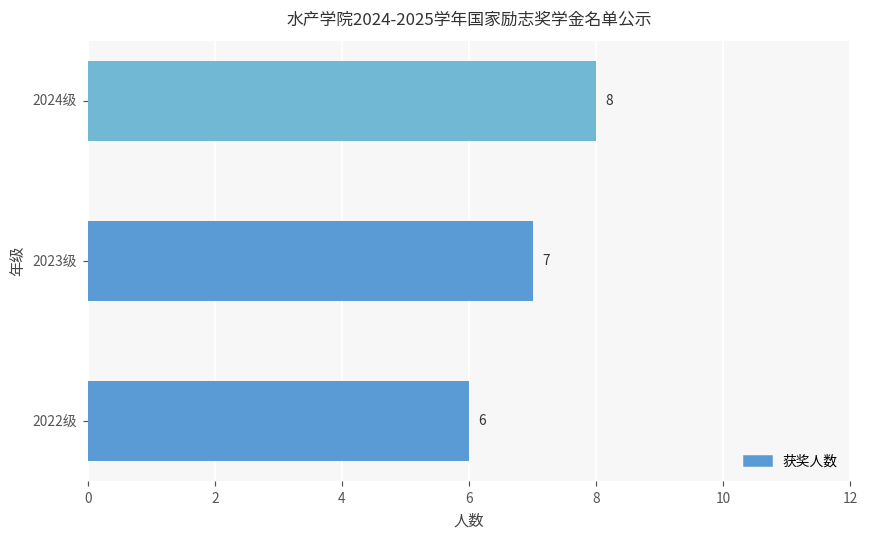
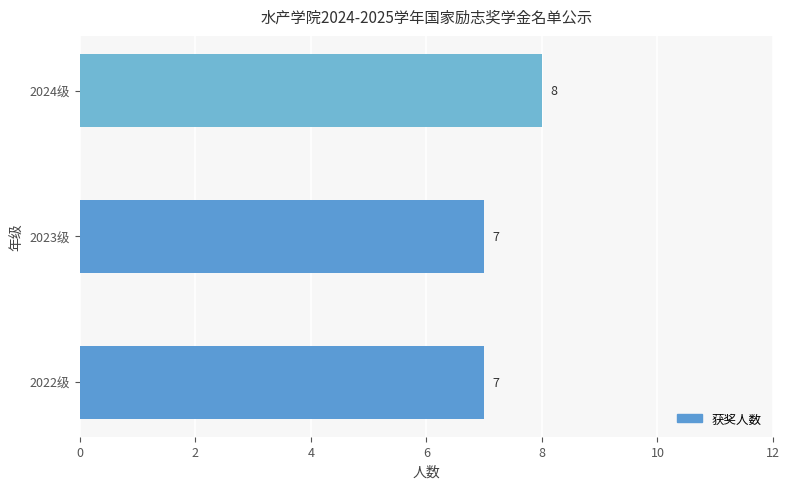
  {
    "2024级": 8,
    "2023级": 7,
-   "2022级": 6
+   "2022级": 7
  }
